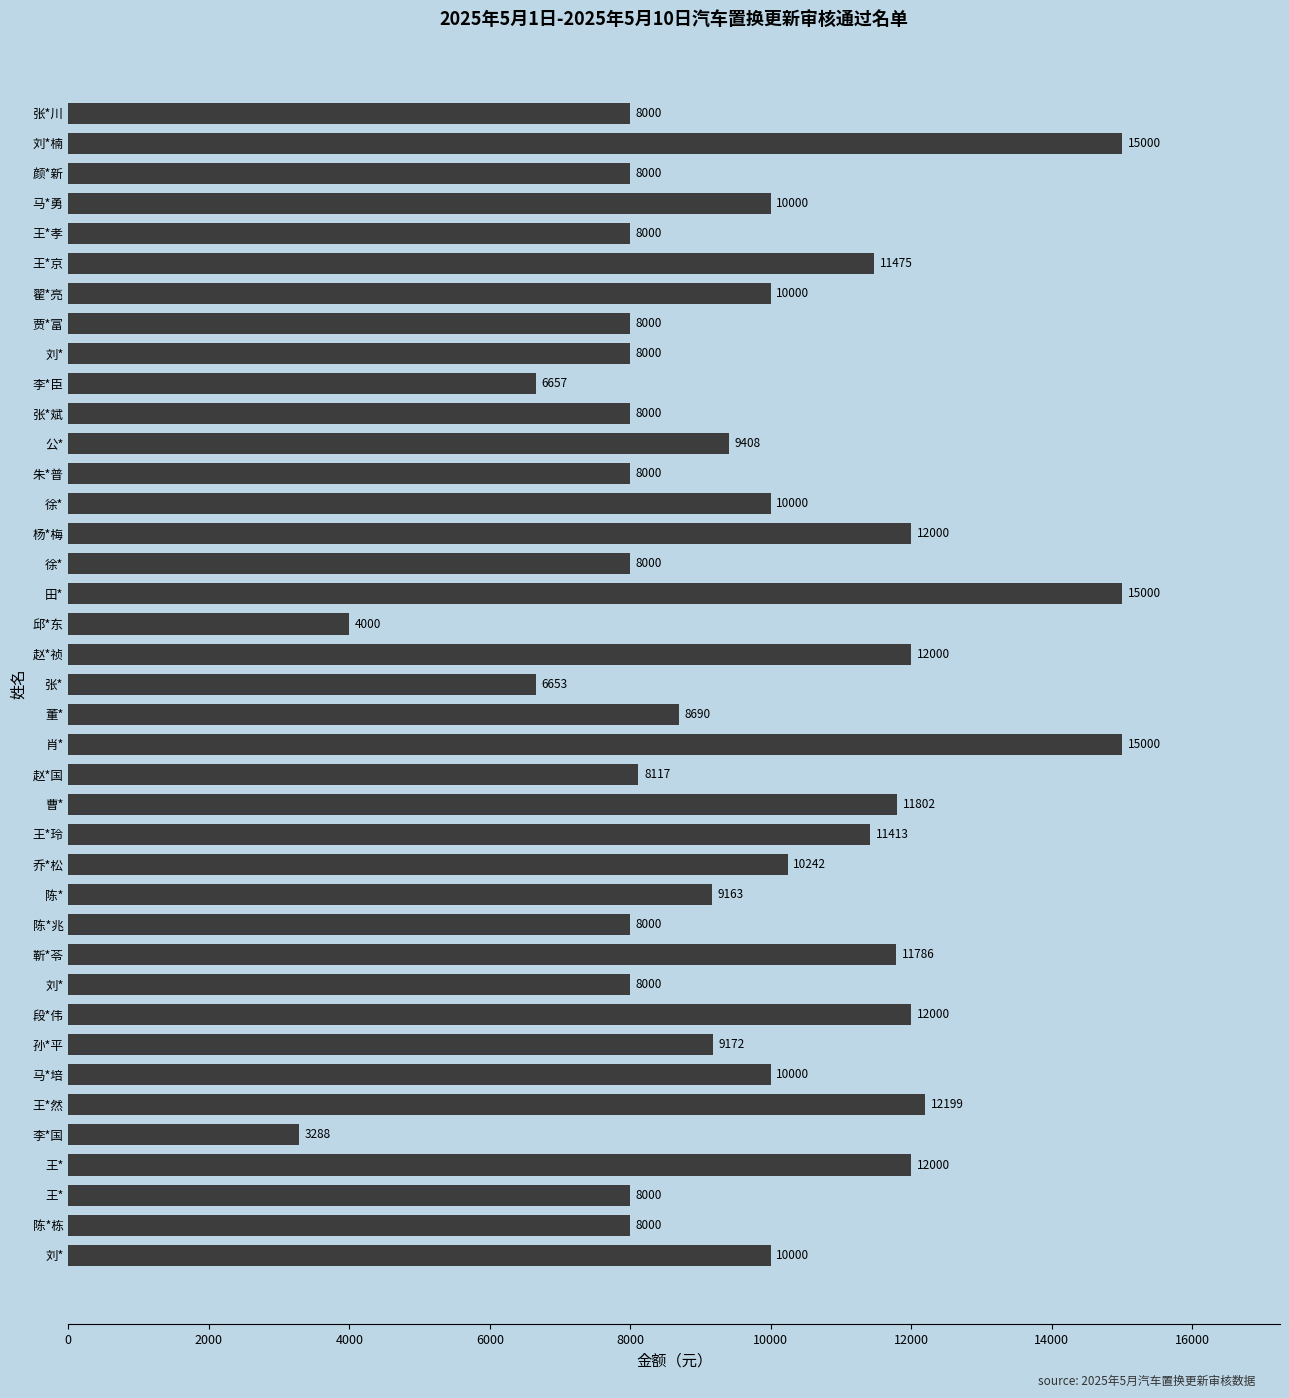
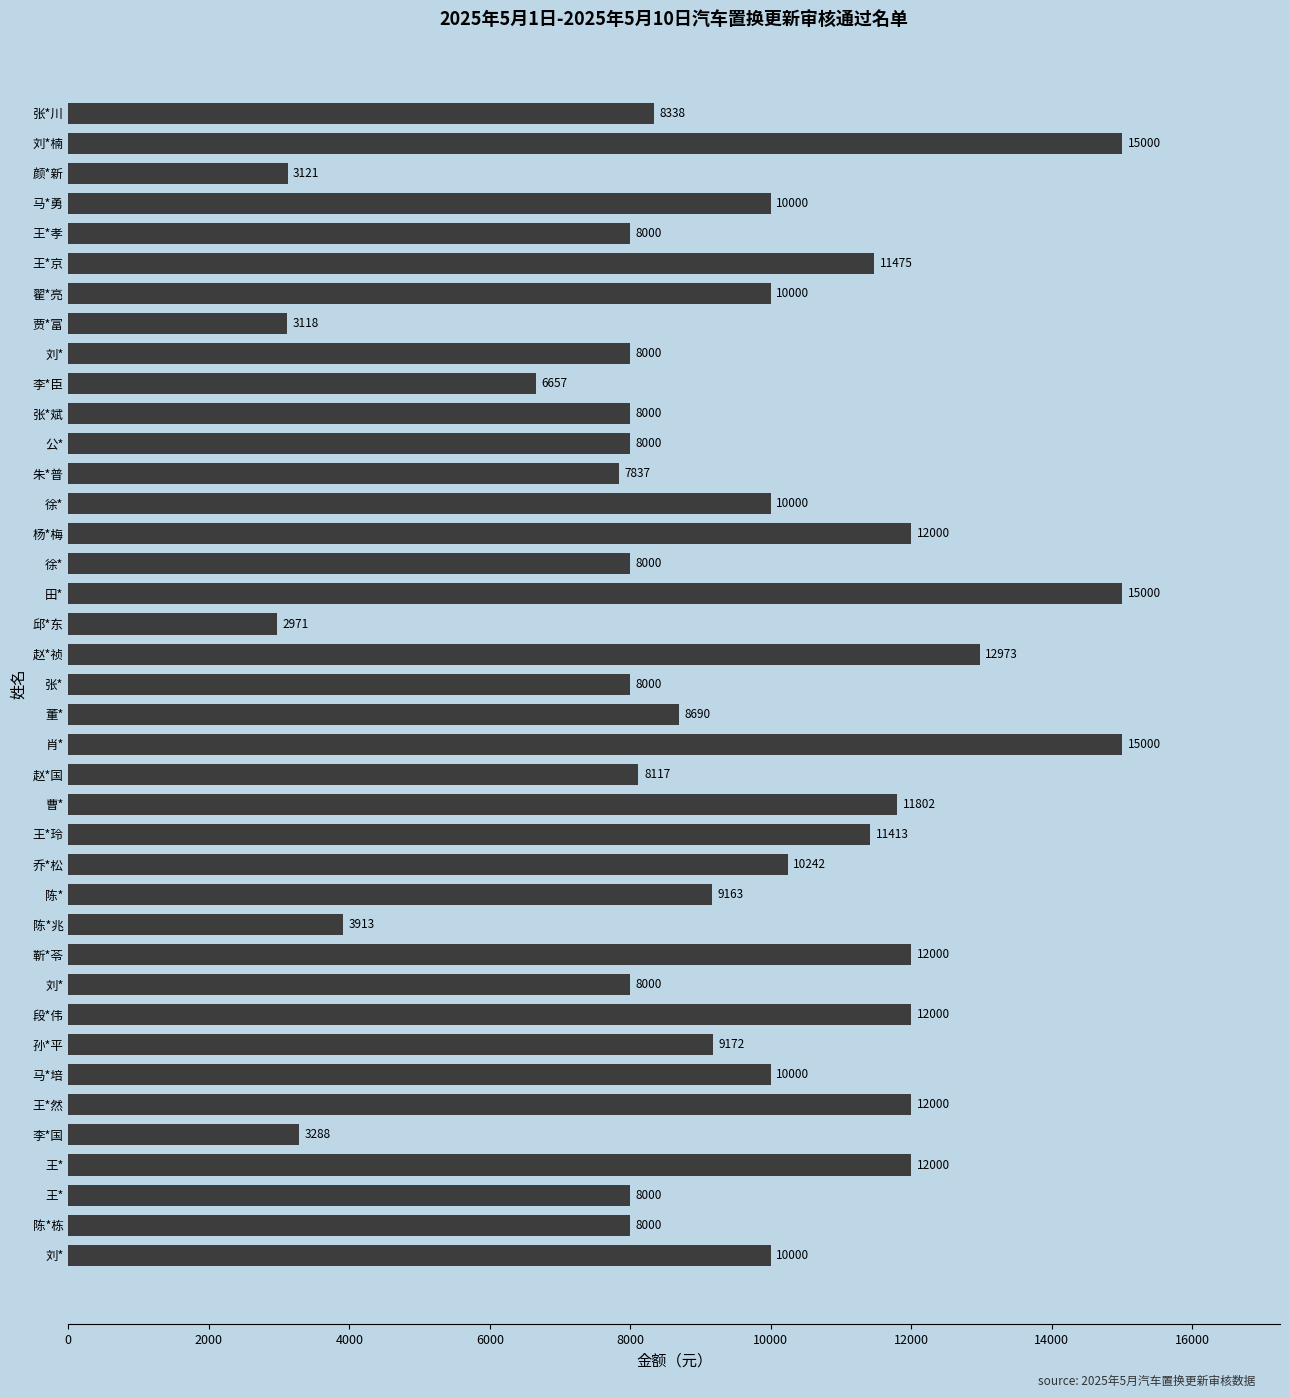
  {
-   "张*川": 8000,
+   "张*川": 8338,
    "刘*楠": 15000,
-   "颜*新": 8000,
+   "颜*新": 3121,
    "马*勇": 10000,
    "王*孝": 8000,
    "王*京": 11475,
    "翟*亮": 10000,
-   "贾*富": 8000,
+   "贾*富": 3118,
    "李*臣": 6657,
    "张*斌": 8000,
-   "公*": 9408,
-   "朱*普": 8000,
+   "公*": 8000,
+   "朱*普": 7837,
    "杨*梅": 12000,
    "田*": 15000,
-   "邱*东": 4000,
-   "赵*祯": 12000,
-   "张*": 6653,
+   "邱*东": 2971,
+   "赵*祯": 12973,
+   "张*": 8000,
    "董*": 8690,
    "肖*": 15000,
    "赵*国": 8117,
    "曹*": 11802,
    "王*玲": 11413,
    "乔*松": 10242,
    "陈*": 9163,
-   "陈*兆": 8000,
-   "靳*苓": 11786,
+   "陈*兆": 3913,
+   "靳*苓": 12000,
    "段*伟": 12000,
    "孙*平": 9172,
    "马*培": 10000,
-   "王*然": 12199,
+   "王*然": 12000,
    "李*国": 3288,
    "陈*栋": 8000
  }
